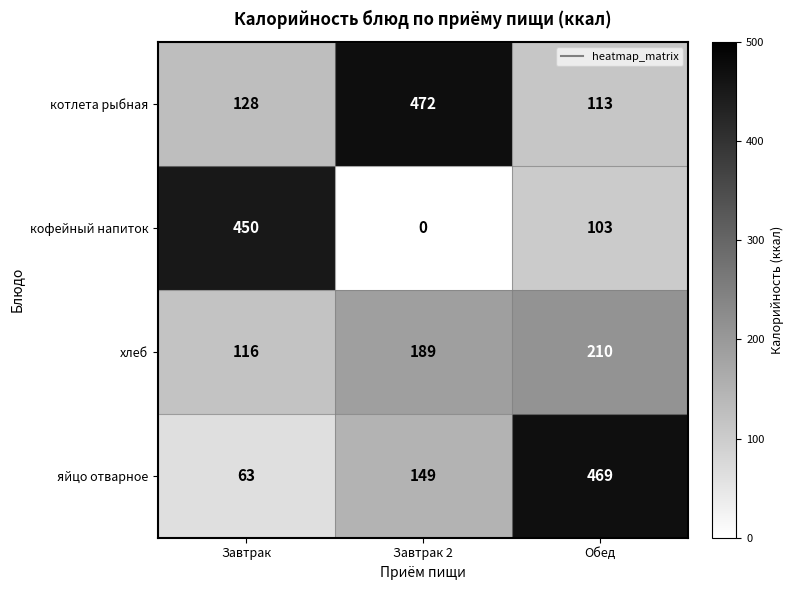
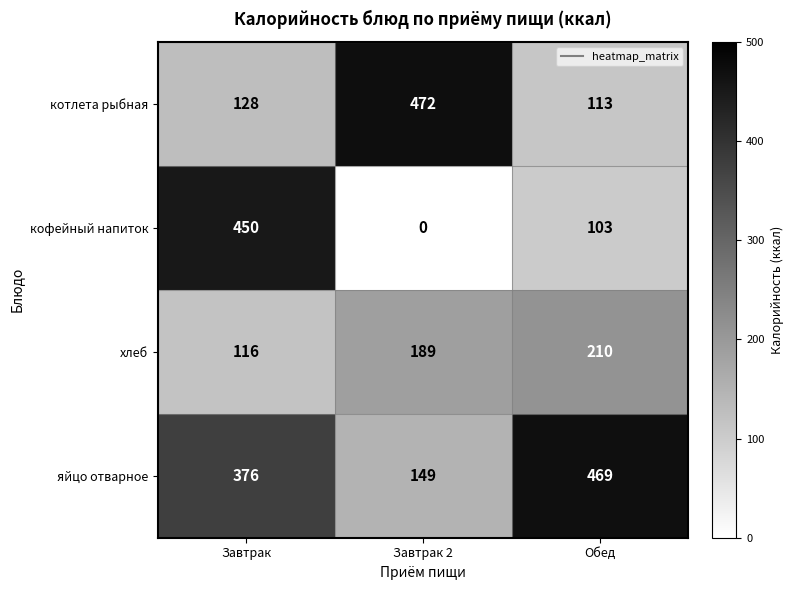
  {
    "котлета рыбная": {
      "Завтрак": 128,
      "Завтрак 2": 472,
      "Обед": 113
    },
    "кофейный напиток": {
      "Завтрак": 450,
      "Завтрак 2": 0,
      "Обед": 103
    },
    "хлеб": {
      "Завтрак": 116,
      "Завтрак 2": 189,
      "Обед": 210
    },
    "яйцо отварное": {
-     "Завтрак": 63,
+     "Завтрак": 376,
      "Завтрак 2": 149,
      "Обед": 469
    }
  }
